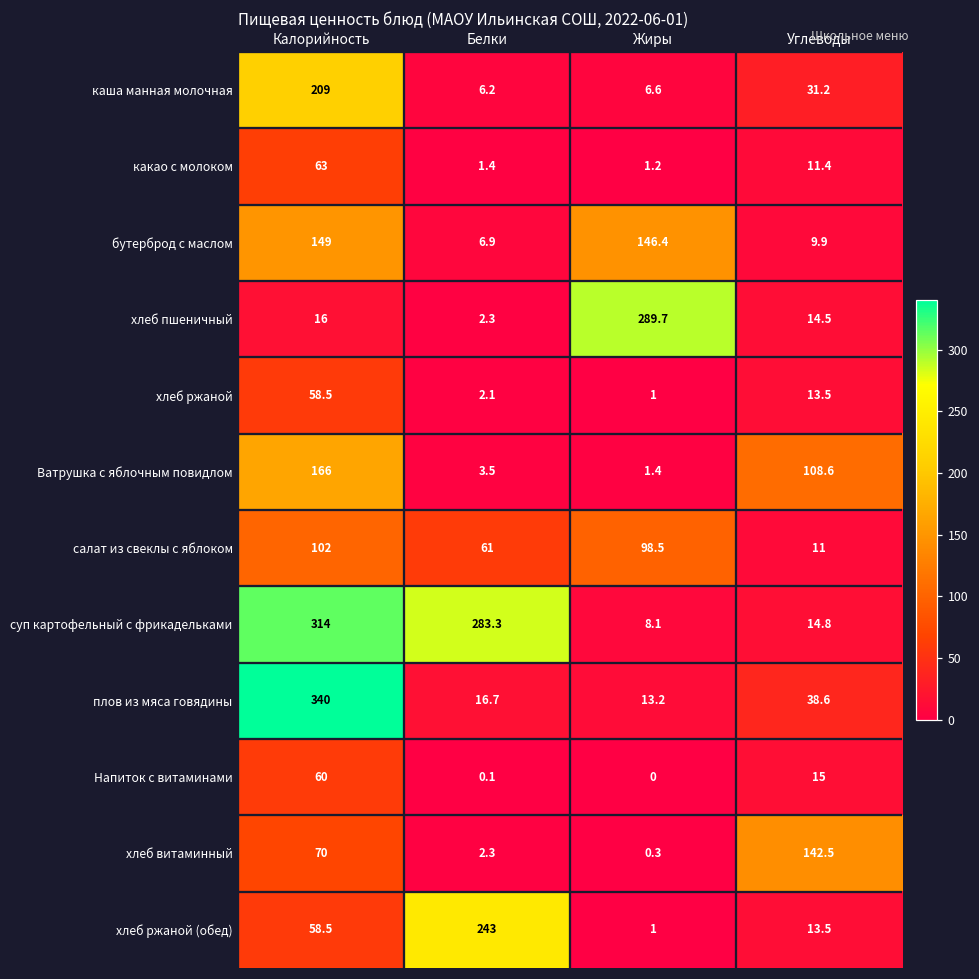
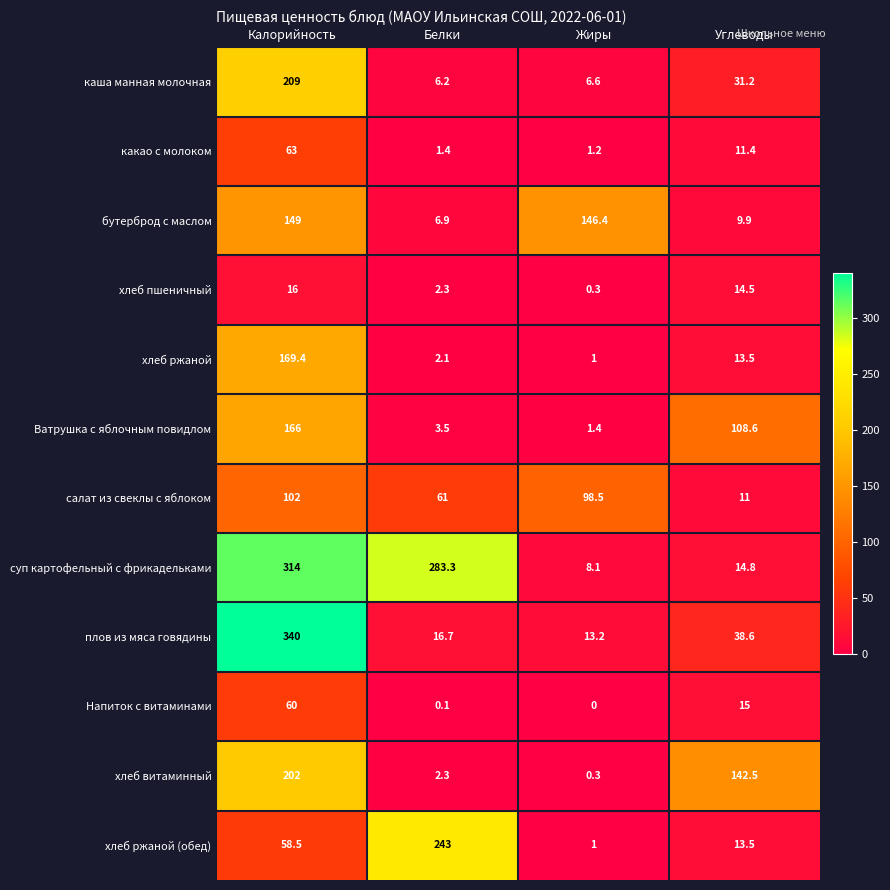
  {
    "каша манная молочная": {
      "Калорийность": 209,
      "Белки": 6.2,
      "Жиры": 6.6,
      "Углеводы": 31.2
    },
    "какао с молоком": {
      "Калорийность": 63,
      "Белки": 1.4,
      "Жиры": 1.2,
      "Углеводы": 11.4
    },
    "бутерброд с маслом": {
      "Калорийность": 149,
      "Белки": 6.9,
      "Жиры": 146.4,
      "Углеводы": 9.9
    },
    "хлеб пшеничный": {
      "Калорийность": 16,
      "Белки": 2.3,
-     "Жиры": 289.7,
+     "Жиры": 0.3,
      "Углеводы": 14.5
    },
    "хлеб ржаной": {
-     "Калорийность": 58.5,
+     "Калорийность": 169.4,
      "Белки": 2.1,
      "Жиры": 1,
      "Углеводы": 13.5
    },
    "Ватрушка с яблочным повидлом": {
      "Калорийность": 166,
      "Белки": 3.5,
      "Жиры": 1.4,
      "Углеводы": 108.6
    },
    "салат из свеклы с яблоком": {
      "Калорийность": 102,
      "Белки": 61,
      "Жиры": 98.5,
      "Углеводы": 11
    },
    "суп картофельный с фрикадельками": {
      "Калорийность": 314,
      "Белки": 283.3,
      "Жиры": 8.1,
      "Углеводы": 14.8
    },
    "плов из мяса говядины": {
      "Калорийность": 340,
      "Белки": 16.7,
      "Жиры": 13.2,
      "Углеводы": 38.6
    },
    "Напиток с витаминами": {
      "Калорийность": 60,
      "Белки": 0.1,
      "Жиры": 0,
      "Углеводы": 15
    },
    "хлеб витаминный": {
-     "Калорийность": 70,
+     "Калорийность": 202,
      "Белки": 2.3,
      "Жиры": 0.3,
      "Углеводы": 142.5
    },
    "хлеб ржаной (обед)": {
      "Калорийность": 58.5,
      "Белки": 243,
      "Жиры": 1,
      "Углеводы": 13.5
    }
  }
